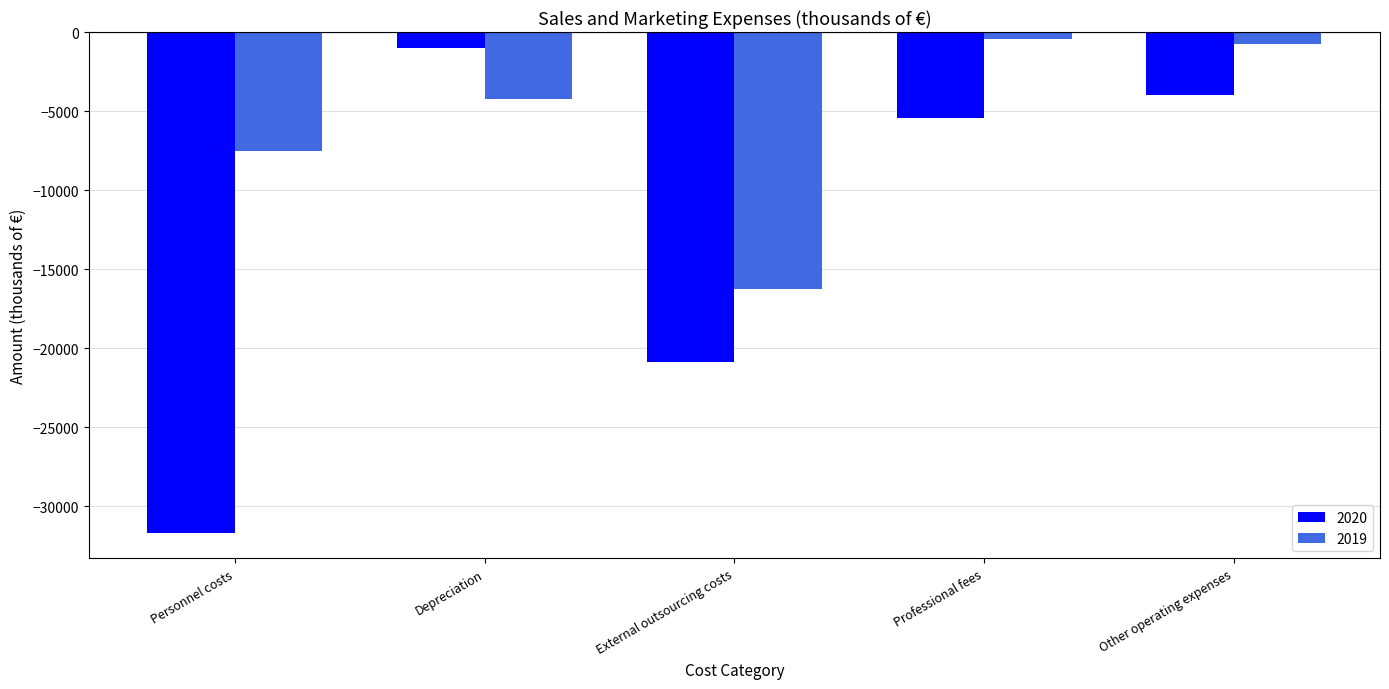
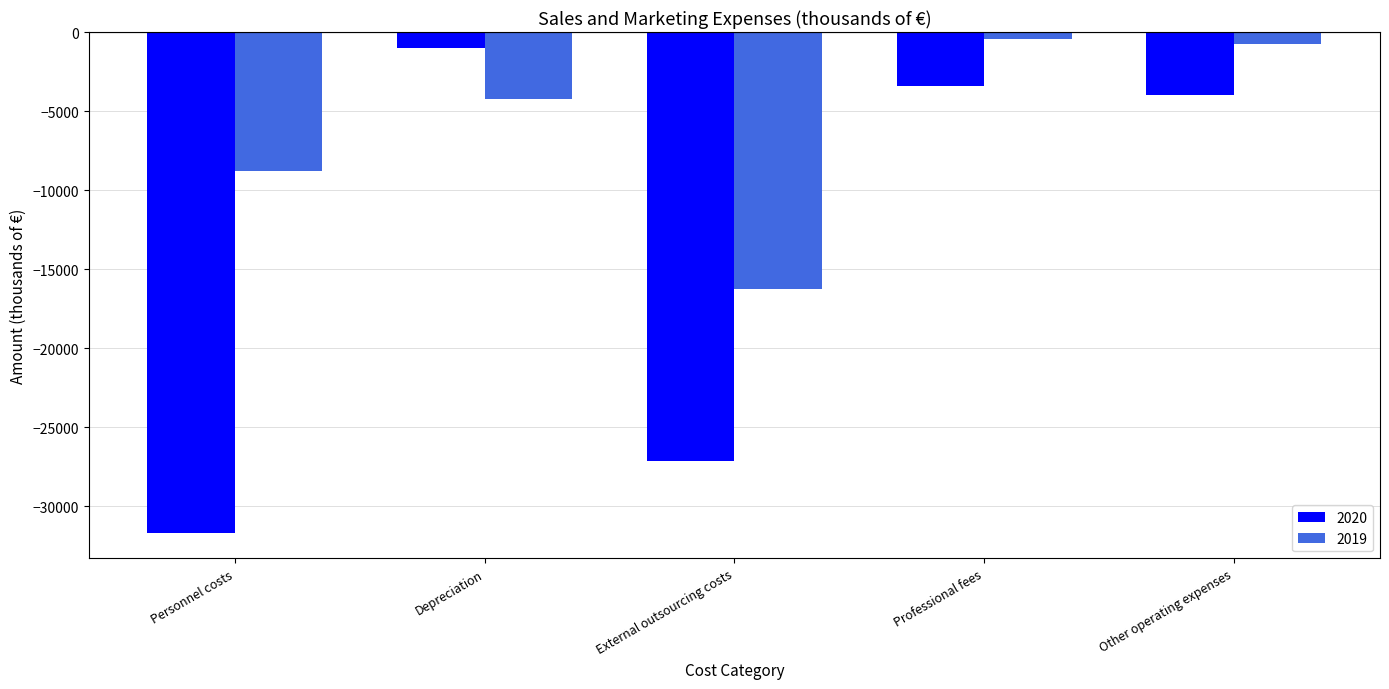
  {
    "2020": {
      "Personnel costs": -31700,
      "Depreciation": -1000,
-     "External outsourcing costs": -20900,
-     "Professional fees": -5400,
+     "External outsourcing costs": -27200,
+     "Professional fees": -3400,
      "Other operating expenses": -4000
    },
    "2019": {
-     "Personnel costs": -7600,
+     "Personnel costs": -8800,
      "Depreciation": -4300,
      "External outsourcing costs": -16200,
      "Professional fees": -500,
      "Other operating expenses": -800
    }
  }
